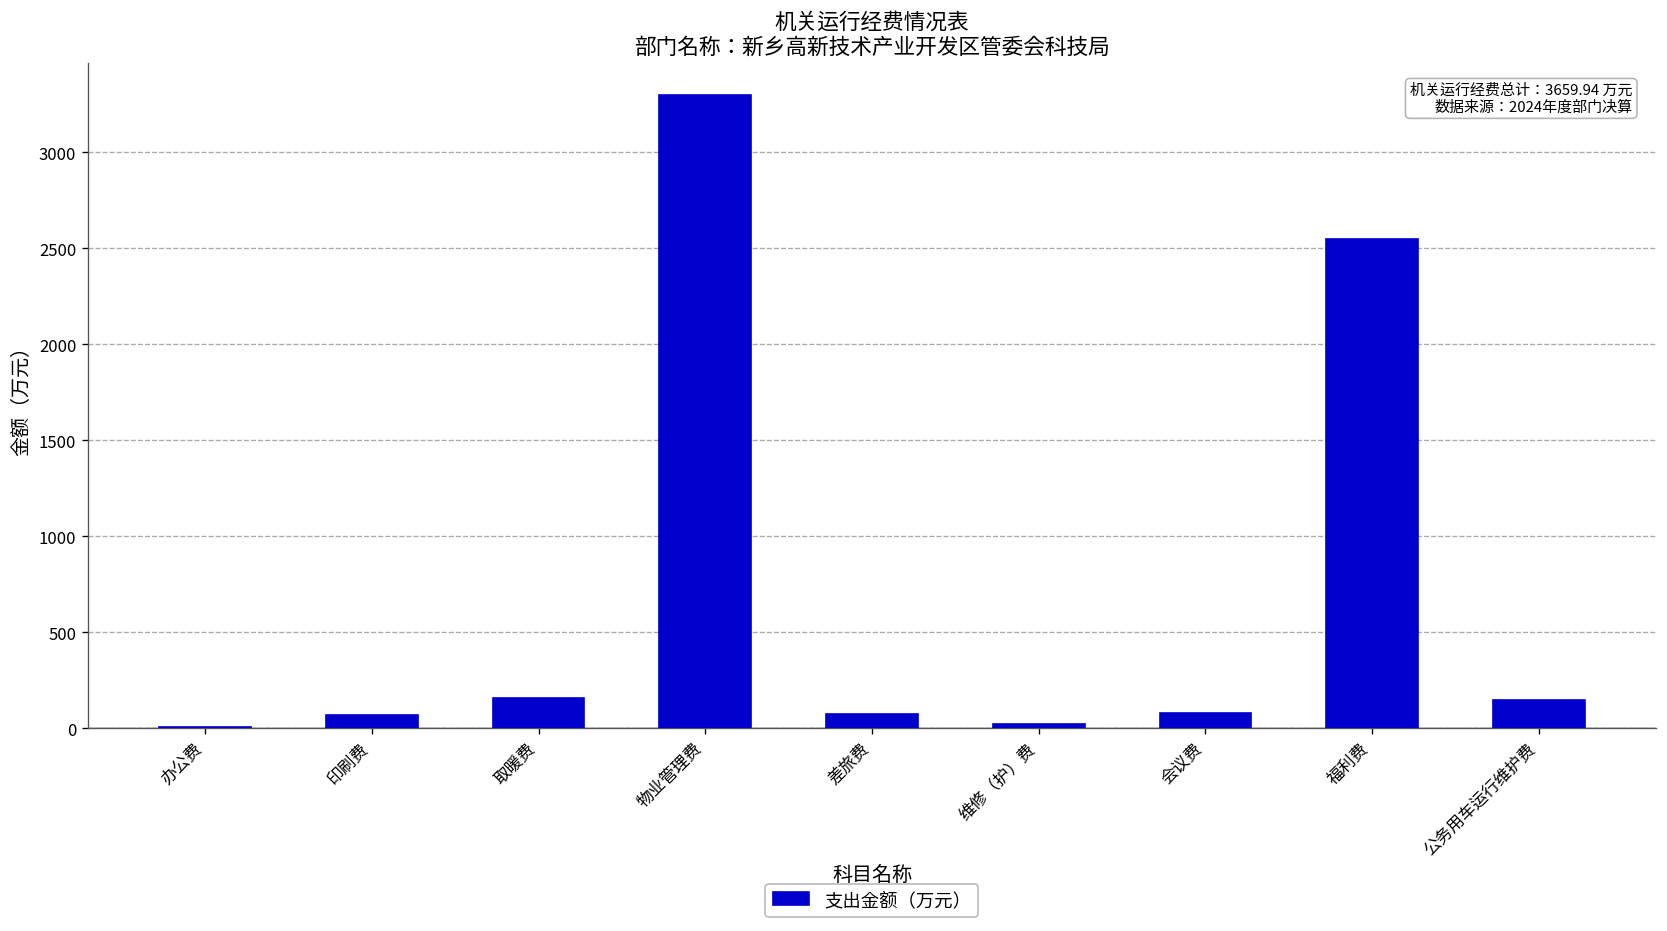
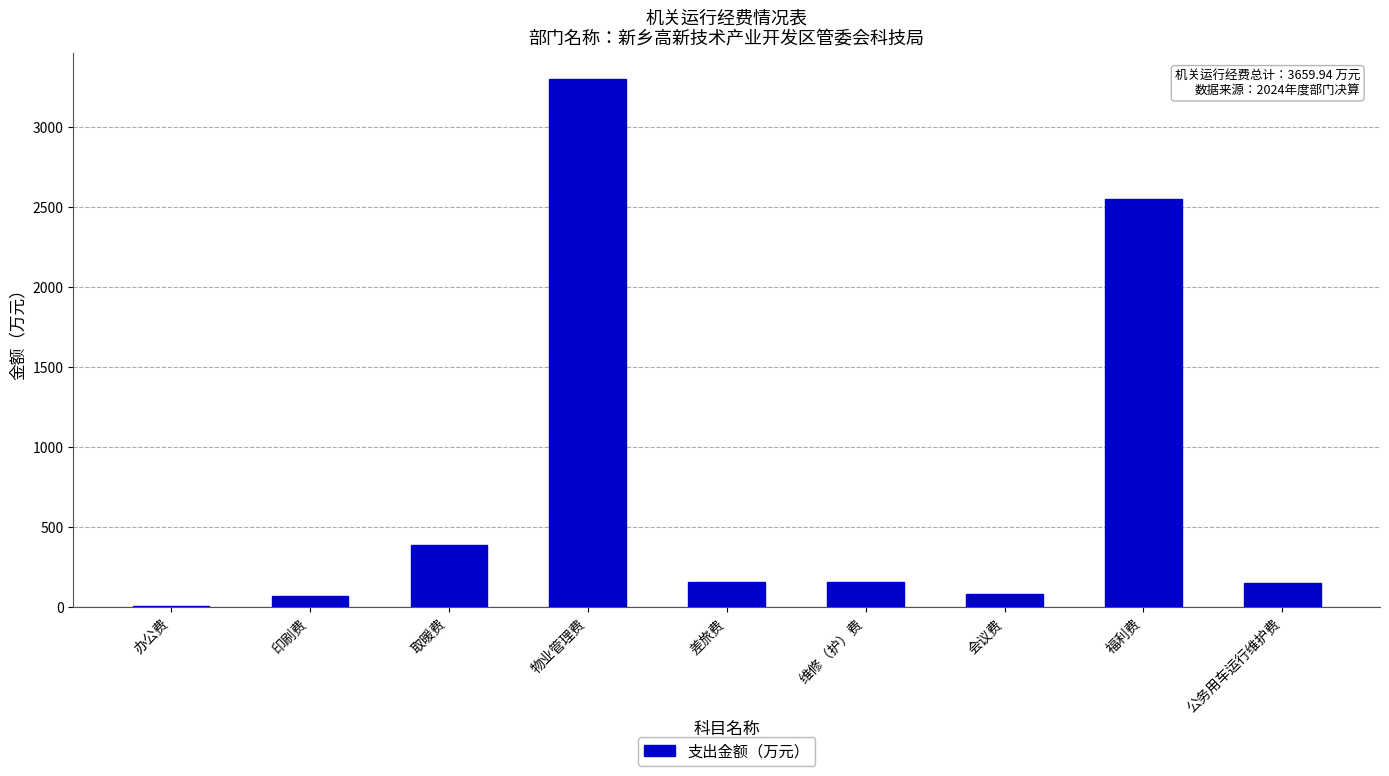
  {
    "印刷费": 70,
-   "取暖费": 160,
+   "取暖费": 390,
    "物业管理费": 3300,
-   "差旅费": 80,
-   "维修（护）费": 30,
+   "差旅费": 160,
+   "维修（护）费": 160,
    "会议费": 80,
    "福利费": 2550,
    "公务用车运行维护费": 150
  }
